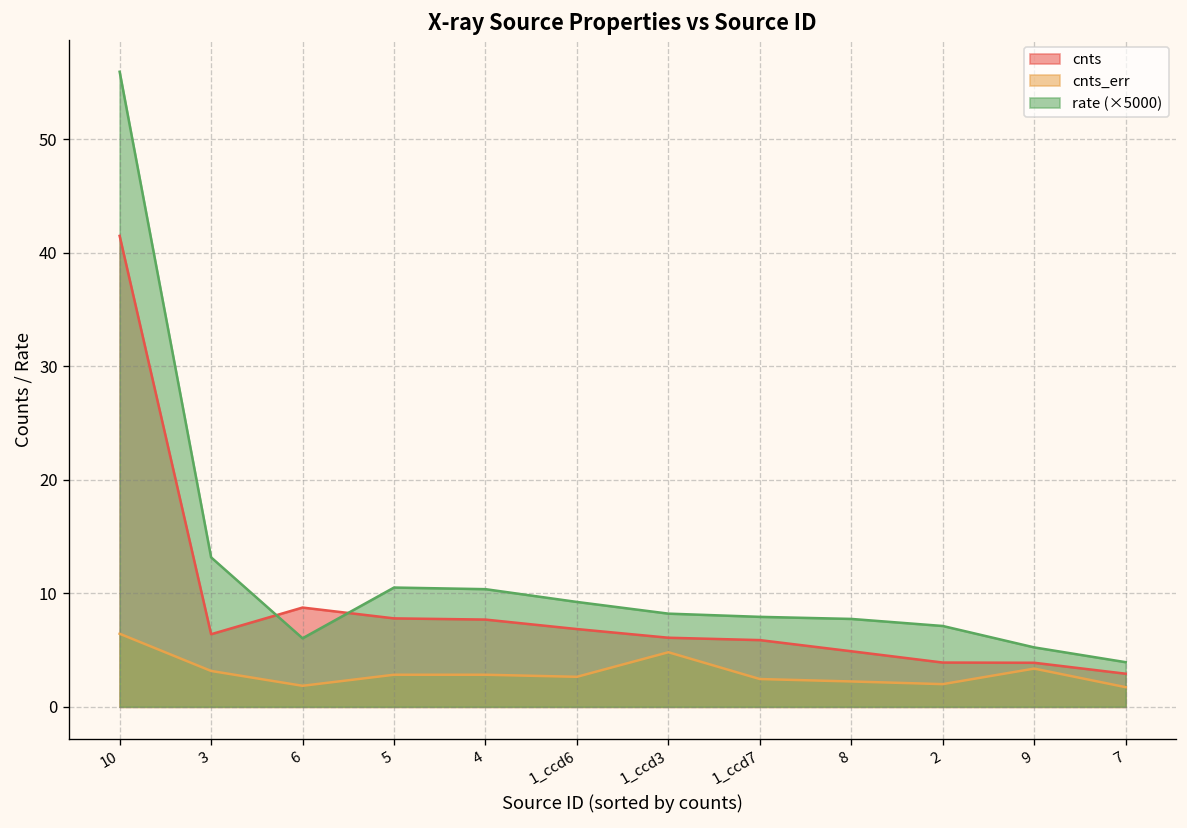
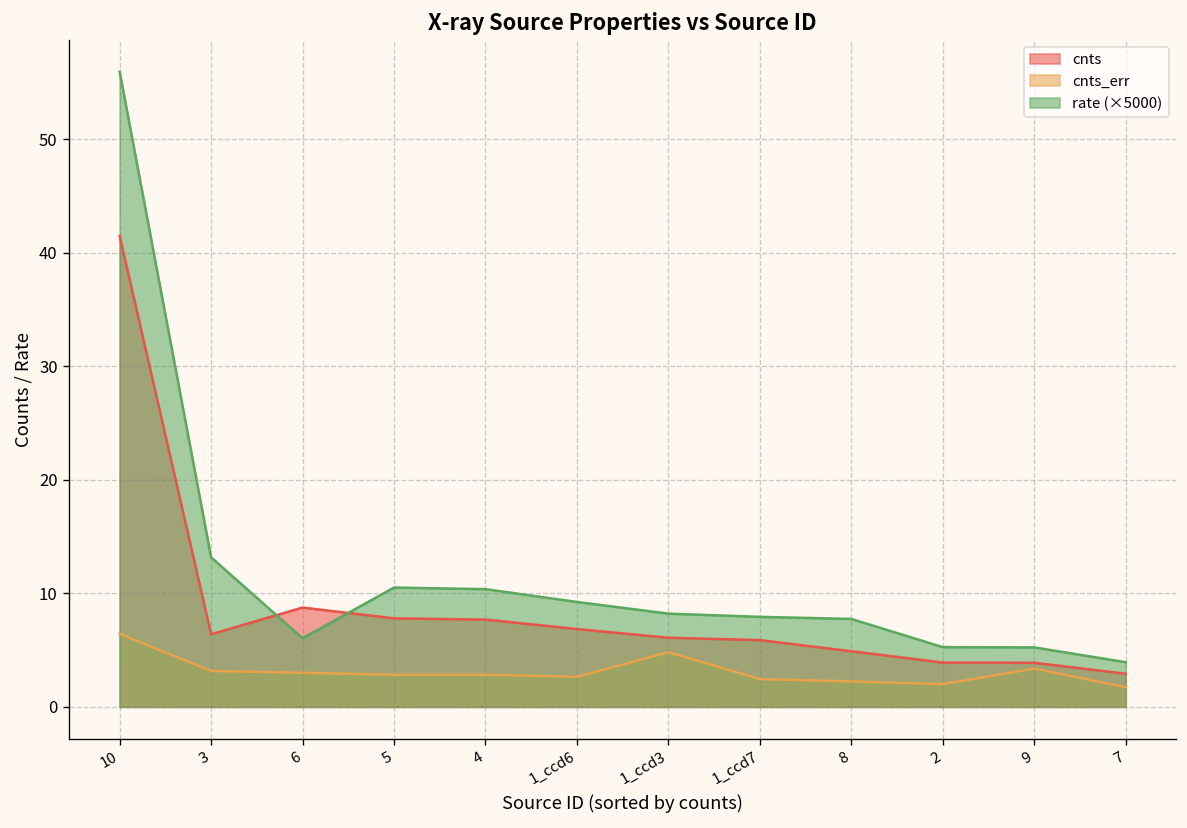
  {
    "cnts": {
      "10": 41,
      "3": 6,
      "6": 9,
      "5": 8,
      "4": 8,
      "1_ccd6": 7,
      "1_ccd3": 6,
      "1_ccd7": 6,
      "8": 5,
      "2": 4,
      "9": 4,
      "7": 3
    },
    "cnts_err": {
      "10": 6,
      "3": 3,
-     "6": 2,
+     "6": 3,
      "5": 3,
      "4": 3,
      "1_ccd6": 3,
      "1_ccd3": 5,
      "1_ccd7": 2,
      "8": 2,
      "2": 2,
      "9": 3,
      "7": 2
    },
    "rate (×5000)": {
      "10": 56,
      "3": 13,
      "6": 6,
      "5": 11,
      "4": 10,
      "1_ccd6": 9,
      "1_ccd3": 8,
      "1_ccd7": 8,
      "8": 8,
-     "2": 7,
+     "2": 5,
      "9": 5,
      "7": 4
    }
  }
